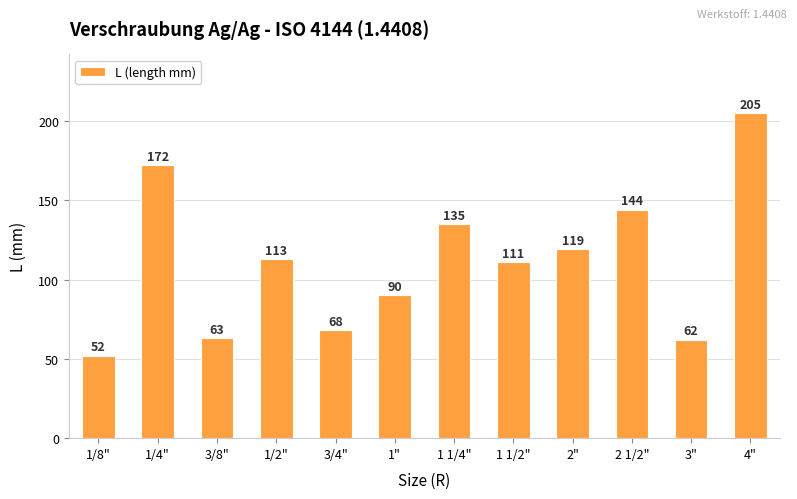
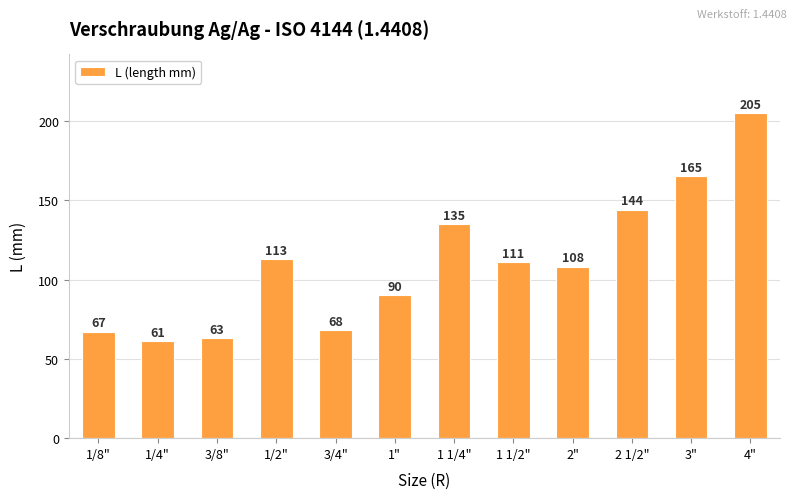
  {
-   "1/8\"": 52,
-   "1/4\"": 172,
+   "1/8\"": 67,
+   "1/4\"": 61,
    "3/8\"": 63,
    "1/2\"": 113,
    "3/4\"": 68,
    "1\"": 90,
    "1 1/4\"": 135,
    "1 1/2\"": 111,
-   "2\"": 119,
+   "2\"": 108,
    "2 1/2\"": 144,
-   "3\"": 62,
+   "3\"": 165,
    "4\"": 205
  }
